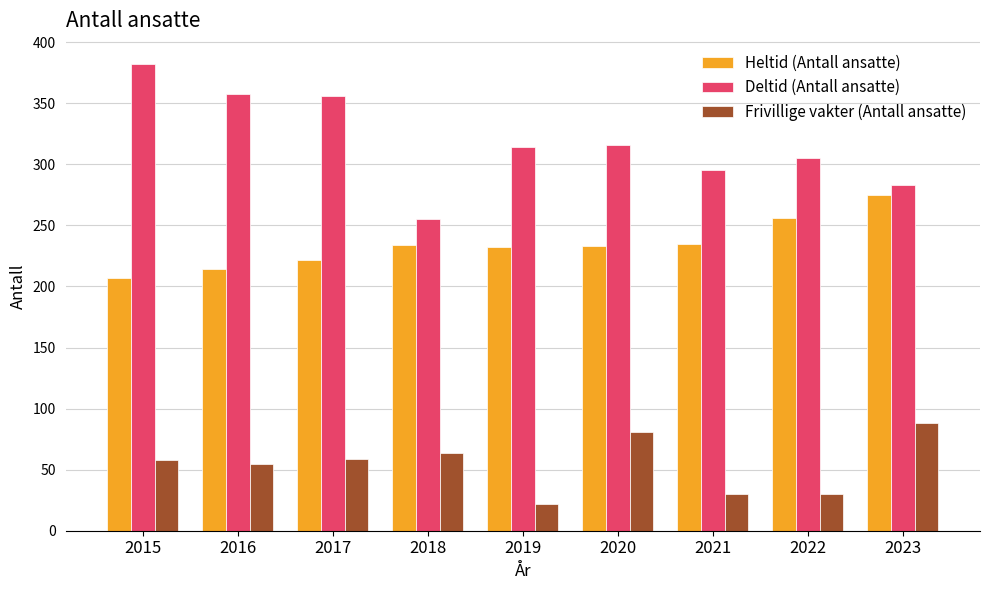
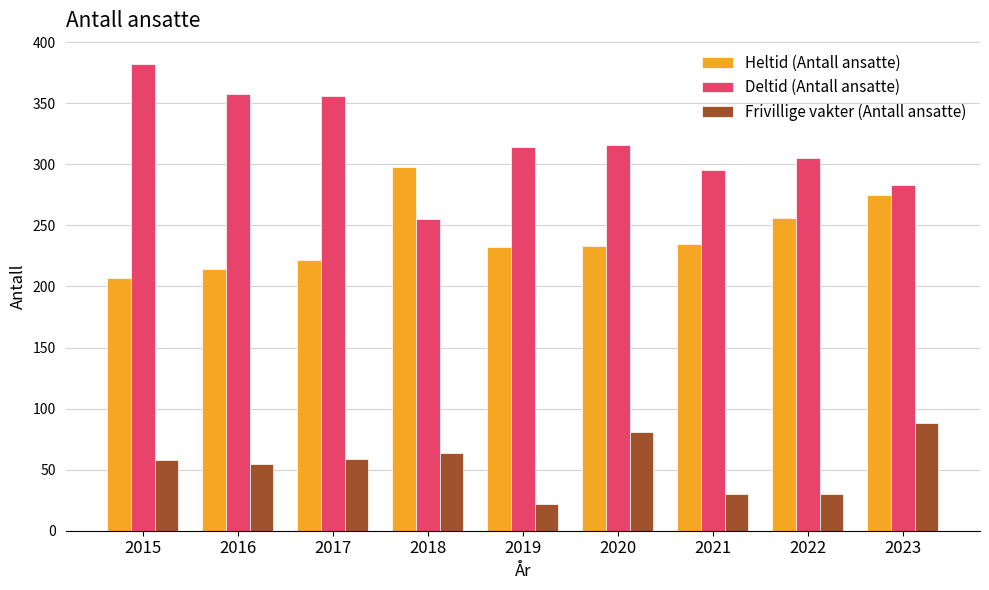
  {
    "Heltid (Antall ansatte)": {
      "2015": 207,
      "2016": 214,
      "2017": 222,
-     "2018": 234,
+     "2018": 298,
      "2019": 232,
      "2020": 233,
      "2021": 235,
      "2022": 256,
      "2023": 275
    },
    "Deltid (Antall ansatte)": {
      "2015": 382,
      "2016": 358,
      "2017": 356,
      "2018": 255,
      "2019": 314,
      "2020": 316,
      "2021": 295,
      "2022": 305,
      "2023": 283
    },
    "Frivillige vakter (Antall ansatte)": {
      "2015": 58,
      "2016": 55,
      "2017": 59,
      "2018": 64,
      "2019": 22,
      "2020": 81,
      "2021": 30,
      "2022": 30,
      "2023": 88
    }
  }
